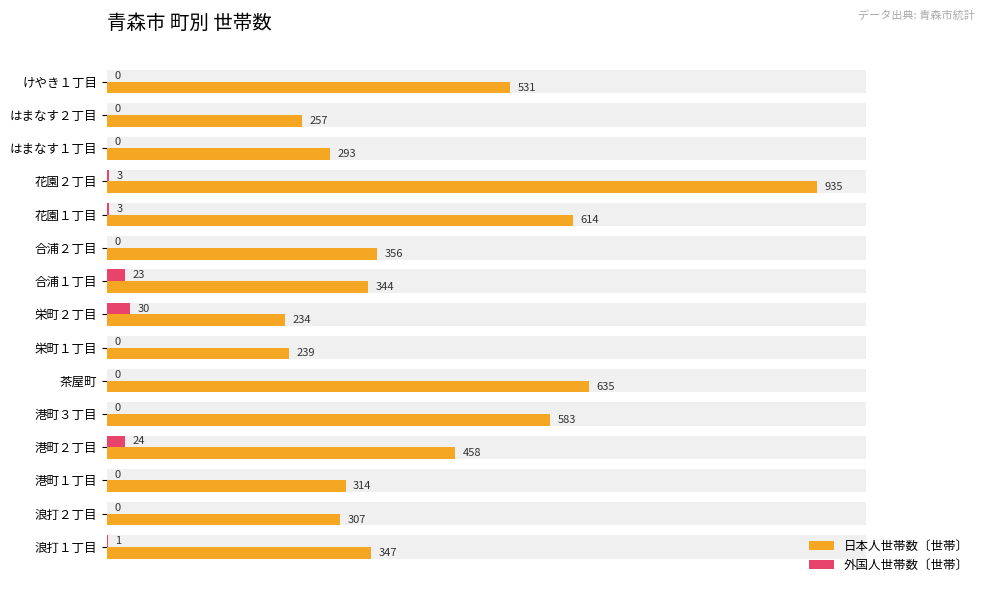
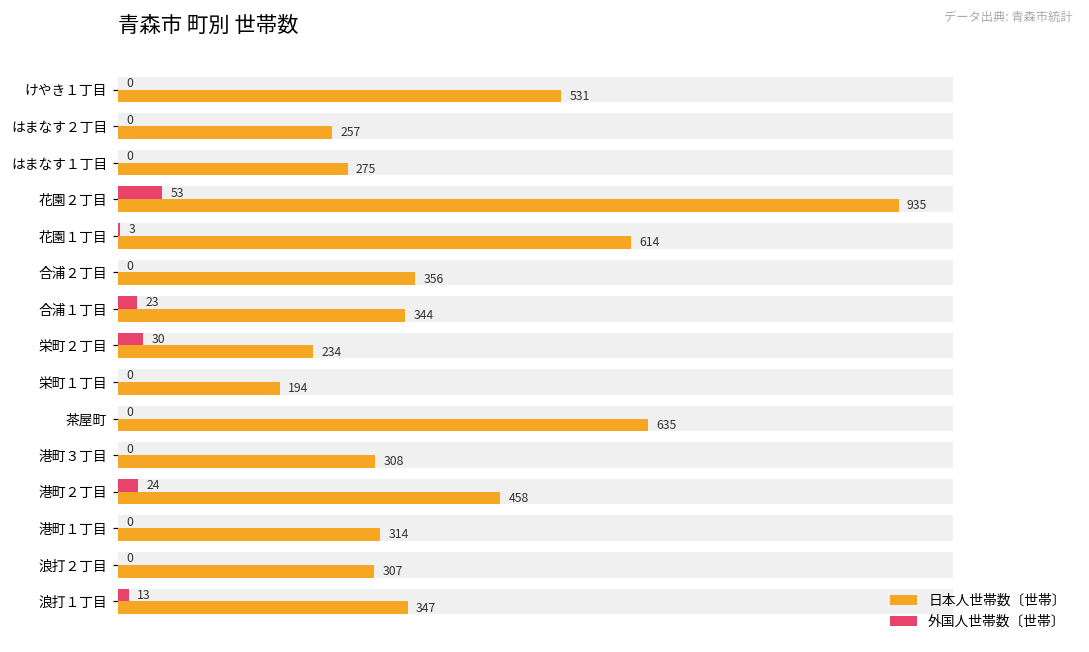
  {
    "日本人世帯数〔世帯〕": {
-     "はまなす１丁目": 293,
-     "栄町１丁目": 239,
-     "港町３丁目": 583
+     "はまなす１丁目": 275,
+     "栄町１丁目": 194,
+     "港町３丁目": 308
    },
    "外国人世帯数〔世帯〕": {
      "けやき１丁目": 0,
      "はまなす２丁目": 0,
      "はまなす１丁目": 0,
-     "花園２丁目": 3,
+     "花園２丁目": 53,
      "合浦２丁目": 0,
      "栄町１丁目": 0,
      "茶屋町": 0,
      "港町３丁目": 0,
      "港町１丁目": 0,
      "浪打２丁目": 0,
-     "浪打１丁目": 1
+     "浪打１丁目": 13
    }
  }
